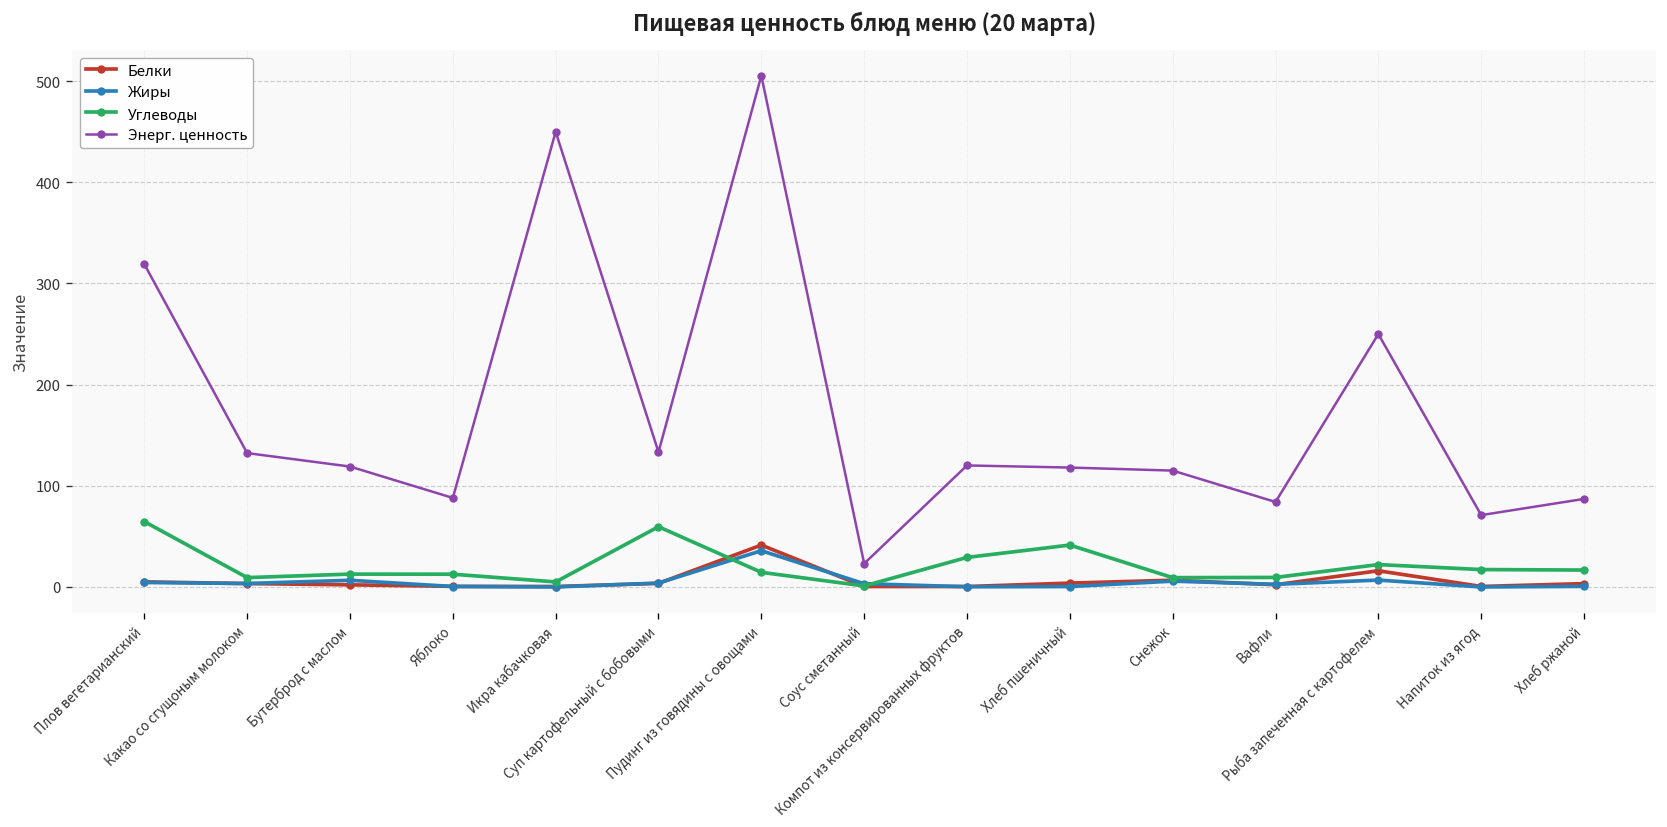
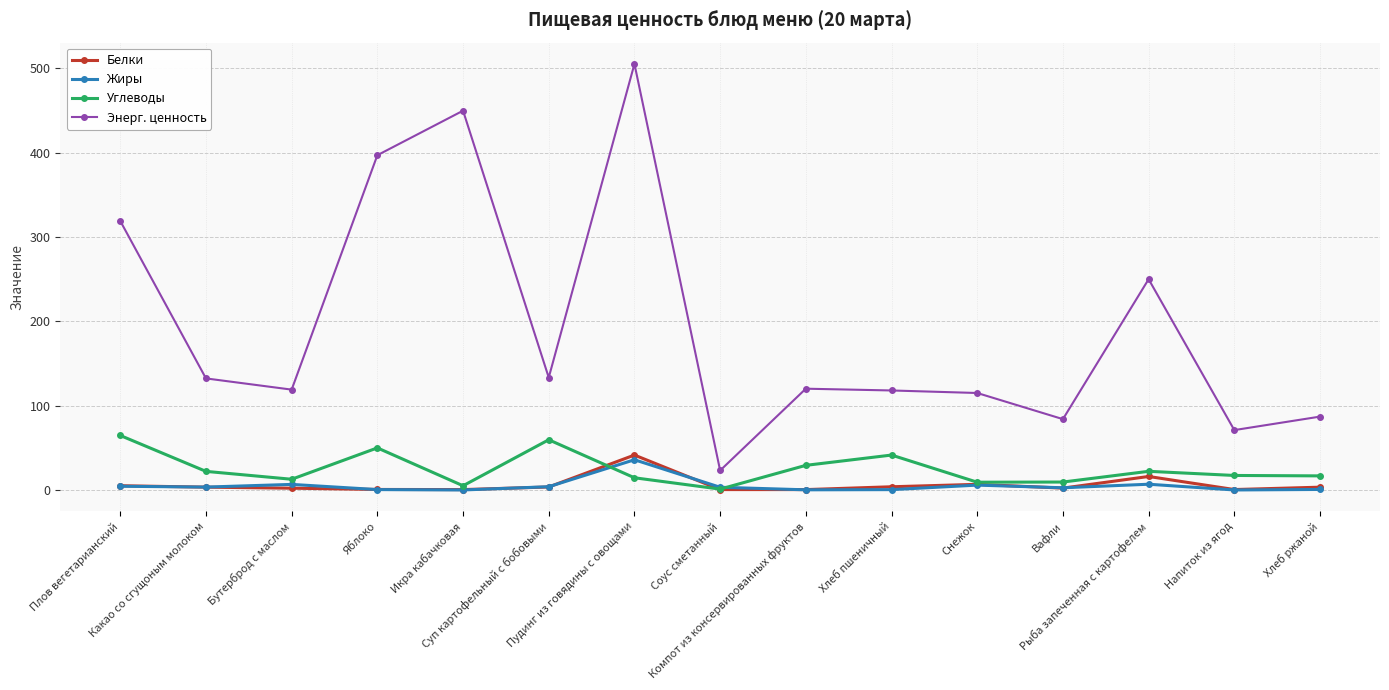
  {
    "Белки": {
      "Бутерброд с маслом": 0,
      "Пудинг из говядины с овощами": 40,
      "Хлеб пшеничный": 0,
      "Рыба запеченная с картофелем": 20
    },
    "Жиры": {
      "Бутерброд с маслом": 10,
      "Пудинг из говядины с овощами": 40,
      "Хлеб пшеничный": 0,
      "Рыба запеченная с картофелем": 10
    },
    "Углеводы": {
      "Плов вегетарианский": 60,
-     "Какао со сгущоным молоком": 10,
+     "Какао со сгущоным молоком": 20,
      "Бутерброд с маслом": 10,
-     "Яблоко": 10,
+     "Яблоко": 50,
      "Икра кабачковая": 0,
      "Суп картофельный с бобовыми": 60,
      "Пудинг из говядины с овощами": 10,
      "Компот из консервированных фруктов": 30,
      "Хлеб пшеничный": 40,
      "Вафли": 10,
      "Рыба запеченная с картофелем": 20,
      "Напиток из ягод": 20,
      "Хлеб ржаной": 20
    },
    "Энерг. ценность": {
      "Плов вегетарианский": 320,
      "Какао со сгущоным молоком": 130,
      "Бутерброд с маслом": 120,
-     "Яблоко": 90,
+     "Яблоко": 400,
      "Икра кабачковая": 450,
      "Суп картофельный с бобовыми": 130,
      "Пудинг из говядины с овощами": 510,
      "Соус сметанный": 20,
      "Компот из консервированных фруктов": 120,
      "Хлеб пшеничный": 120,
      "Снежок": 120,
      "Вафли": 80,
      "Рыба запеченная с картофелем": 250,
      "Напиток из ягод": 70,
      "Хлеб ржаной": 90
    }
  }
